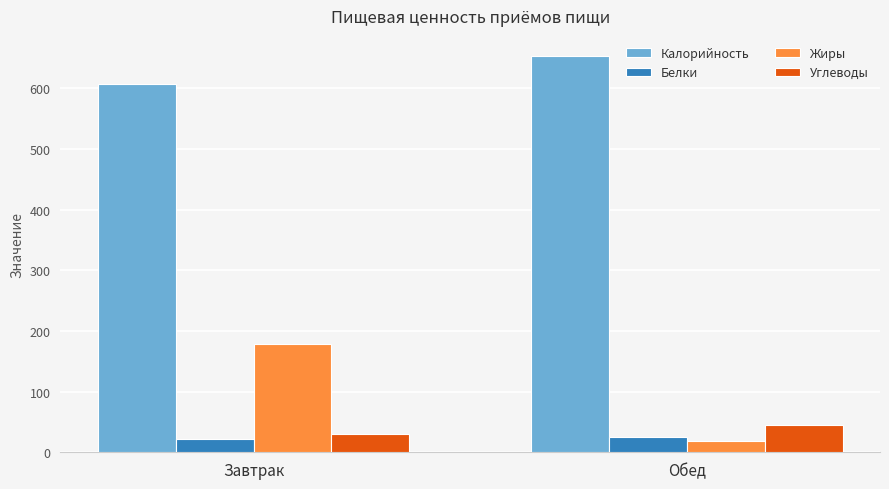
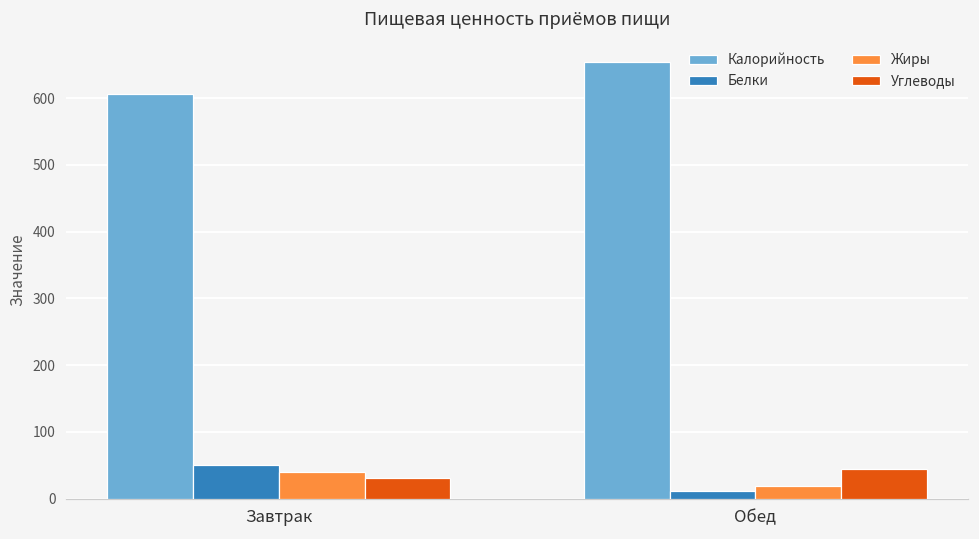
  {
    "Калорийность": {
      "Завтрак": 610,
      "Обед": 650
    },
    "Белки": {
-     "Завтрак": 20,
-     "Обед": 30
+     "Завтрак": 50,
+     "Обед": 10
    },
    "Жиры": {
-     "Завтрак": 180,
+     "Завтрак": 40,
      "Обед": 20
    },
    "Углеводы": {
      "Завтрак": 30,
      "Обед": 40
    }
  }
